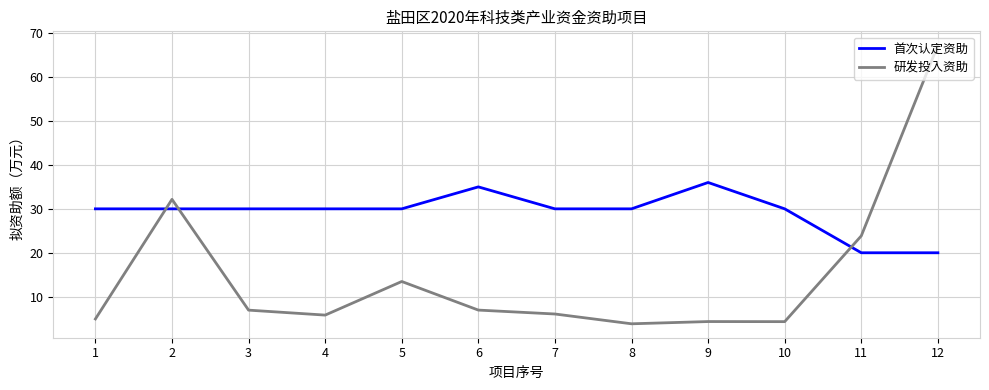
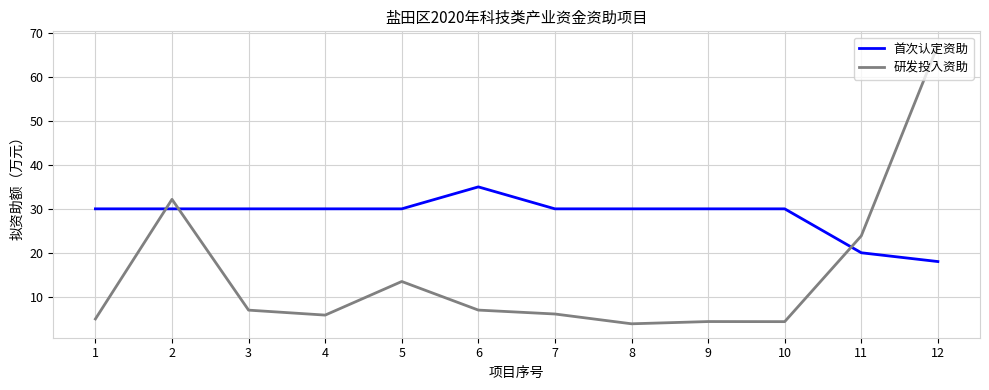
  {
    "首次认定资助": {
      "1": 30,
      "2": 30,
      "3": 30,
      "4": 30,
      "5": 30,
      "6": 35,
      "7": 30,
      "8": 30,
-     "9": 36,
+     "9": 30,
      "10": 30,
      "11": 20,
-     "12": 20
+     "12": 18
    },
    "研发投入资助": {
      "1": 5,
      "2": 32,
      "3": 7,
      "4": 6,
      "5": 13,
      "6": 7,
      "7": 6,
      "8": 4,
      "9": 4,
      "10": 4,
      "11": 24
    }
  }
